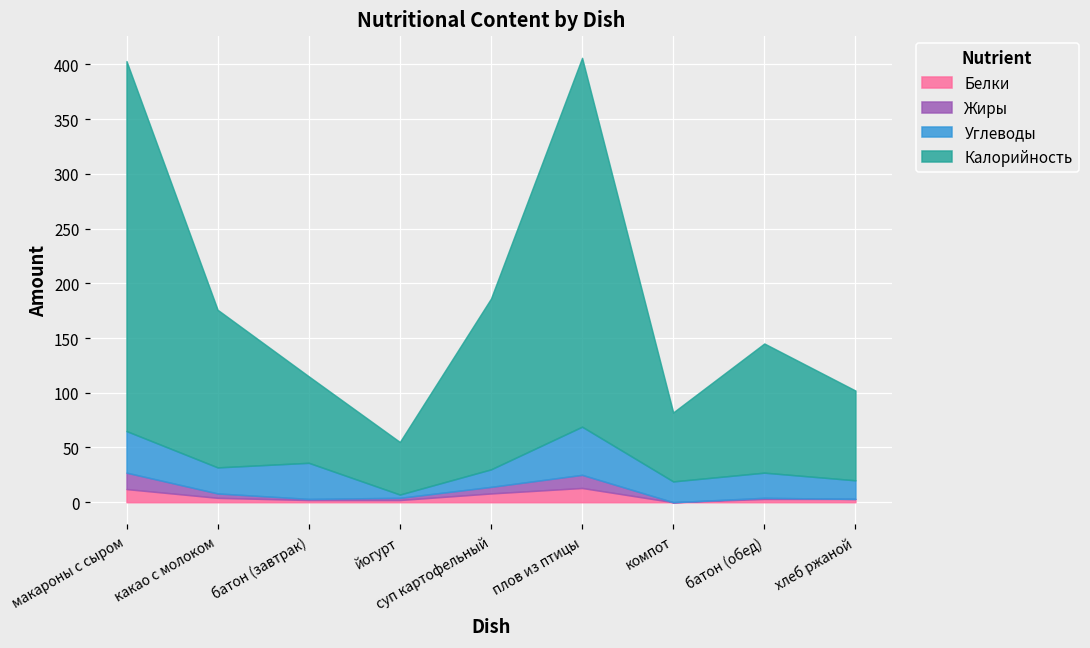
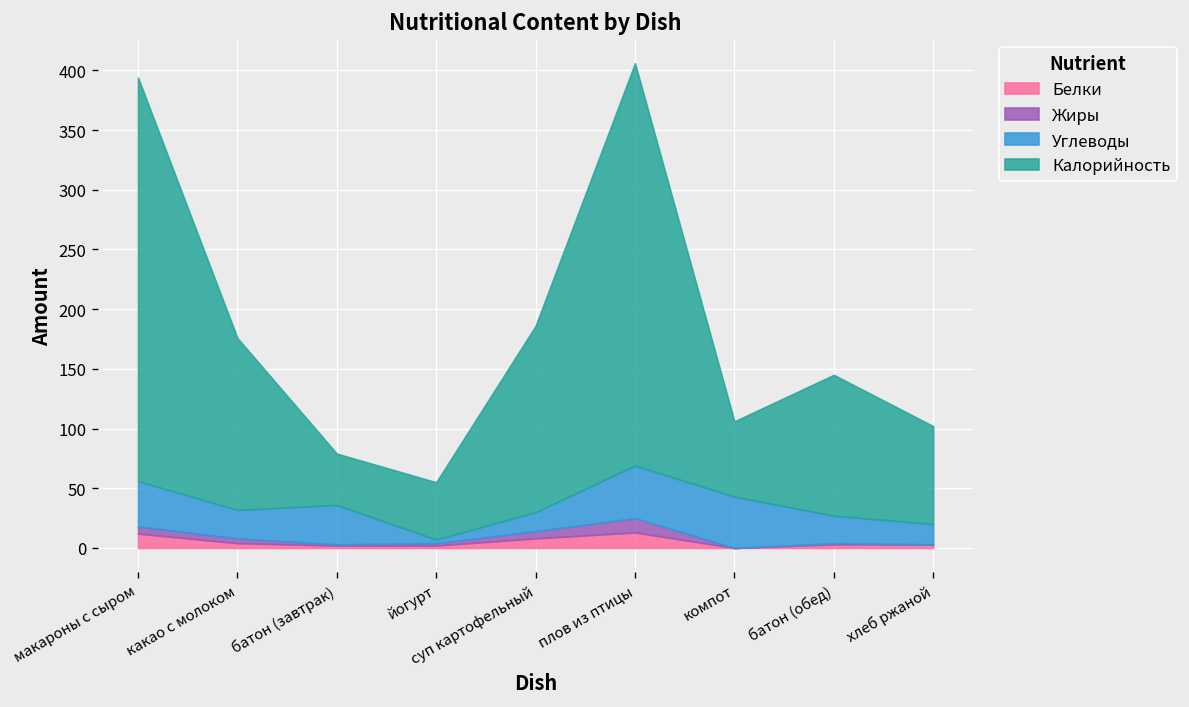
  {
    "Белки": {
      "макароны с сыром": 10,
      "какао с молоком": 0,
      "суп картофельный": 10,
      "плов из птицы": 10
    },
    "Жиры": {
-     "макароны с сыром": 20,
+     "макароны с сыром": 10,
      "какао с молоком": 0,
      "суп картофельный": 10,
      "плов из птицы": 10
    },
    "Углеводы": {
      "макароны с сыром": 40,
      "какао с молоком": 20,
      "батон (завтрак)": 30,
      "йогурт": 0,
      "суп картофельный": 20,
      "плов из птицы": 40,
-     "компот": 20,
+     "компот": 40,
      "батон (обед)": 20,
      "хлеб ржаной": 20
    },
    "Калорийность": {
      "макароны с сыром": 340,
      "какао с молоком": 140,
-     "батон (завтрак)": 80,
+     "батон (завтрак)": 40,
      "йогурт": 50,
      "суп картофельный": 160,
      "плов из птицы": 340,
      "компот": 60,
      "батон (обед)": 120,
      "хлеб ржаной": 80
    }
  }
